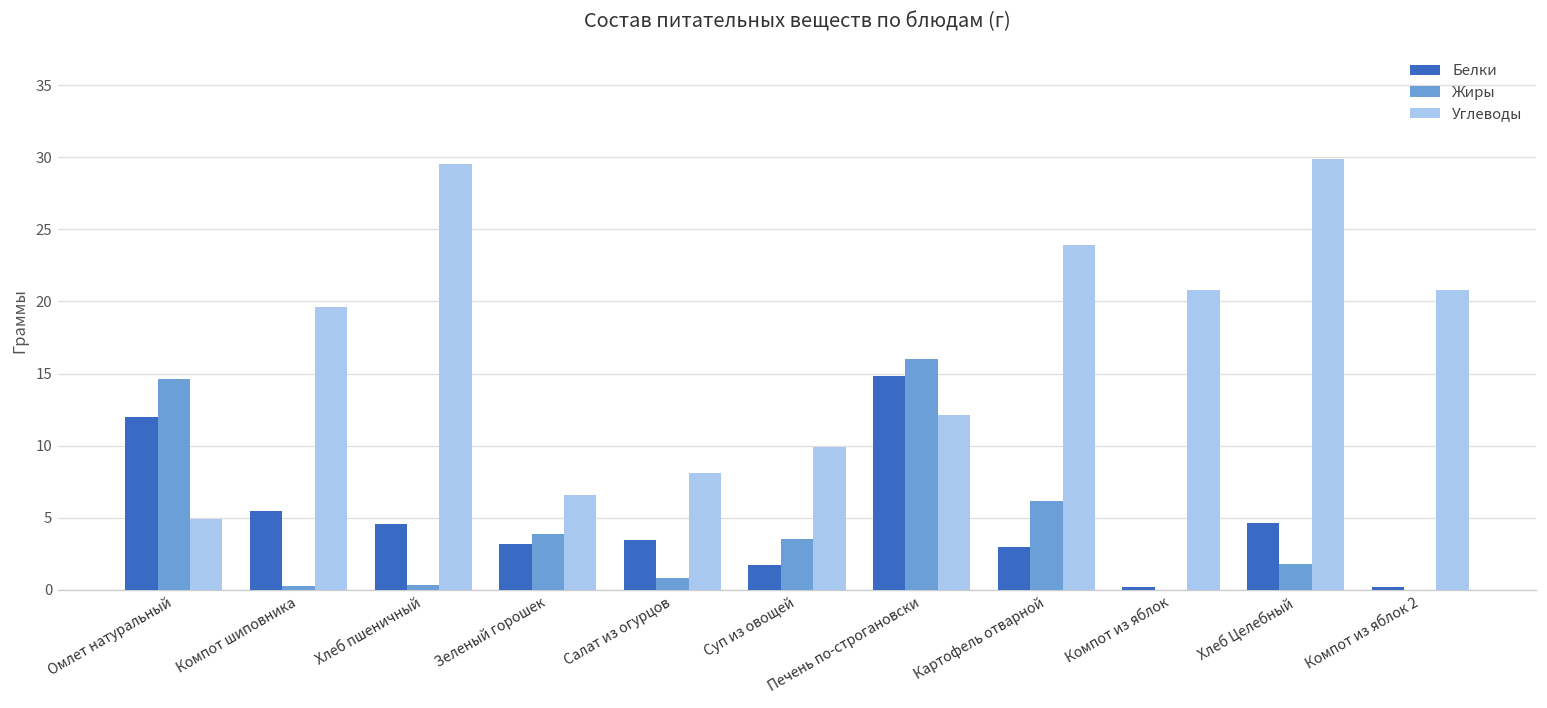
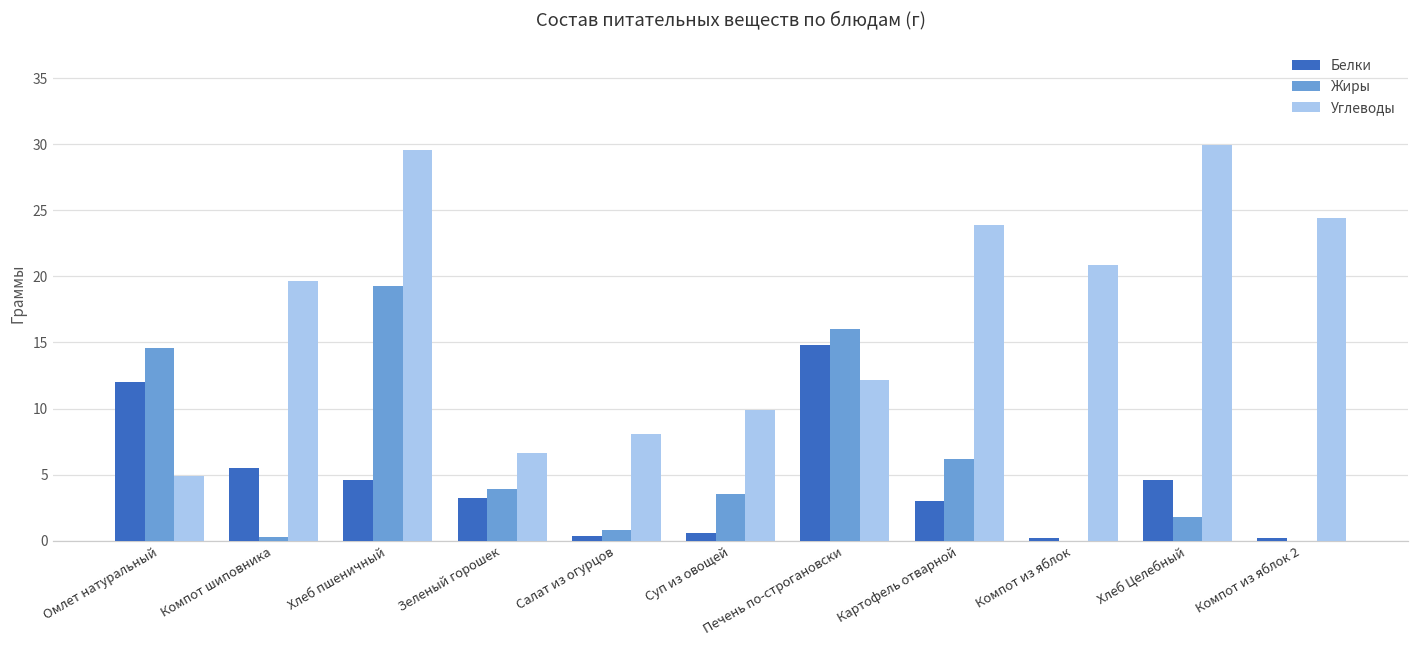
  {
    "Белки": {
      "Омлет натуральный": 12.0,
      "Компот шиповника": 5.5,
      "Хлеб пшеничный": 4.6,
      "Зеленый горошек": 3.2,
-     "Салат из огурцов": 3.5,
-     "Суп из овощей": 1.8,
+     "Салат из огурцов": 0.4,
+     "Суп из овощей": 0.6,
      "Печень по-строгановски": 14.8,
      "Картофель отварной": 3.0,
      "Хлеб Целебный": 4.6
    },
    "Жиры": {
      "Омлет натуральный": 14.6,
      "Компот шиповника": 0.3,
-     "Хлеб пшеничный": 0.3,
+     "Хлеб пшеничный": 19.3,
      "Зеленый горошек": 3.9,
      "Салат из огурцов": 0.8,
      "Суп из овощей": 3.5,
      "Печень по-строгановски": 16.0,
      "Картофель отварной": 6.2,
      "Компот из яблок": 0.0,
      "Хлеб Целебный": 1.8,
      "Компот из яблок 2": 0.0
    },
    "Углеводы": {
      "Омлет натуральный": 4.9,
      "Компот шиповника": 19.6,
      "Хлеб пшеничный": 29.6,
      "Зеленый горошек": 6.6,
      "Салат из огурцов": 8.1,
      "Суп из овощей": 9.9,
      "Печень по-строгановски": 12.2,
      "Картофель отварной": 23.9,
      "Компот из яблок": 20.8,
      "Хлеб Целебный": 29.9,
-     "Компот из яблок 2": 20.8
+     "Компот из яблок 2": 24.4
    }
  }
